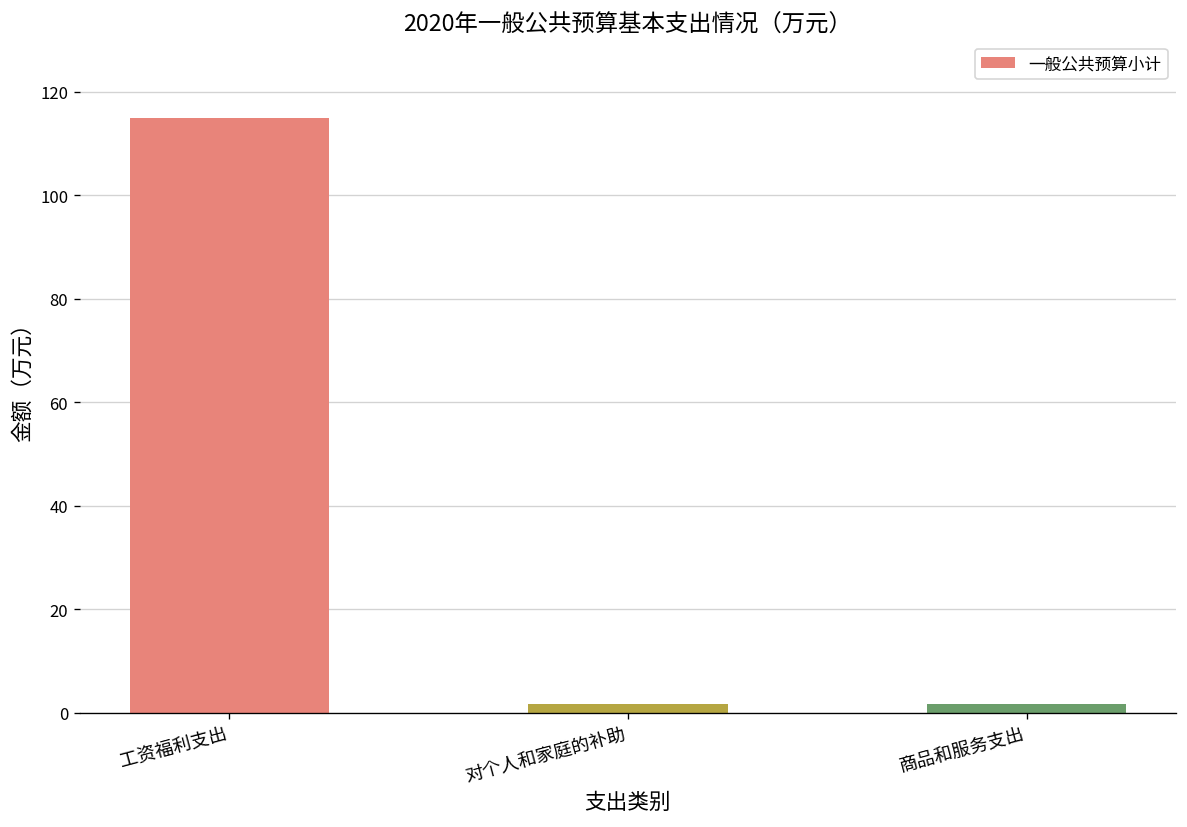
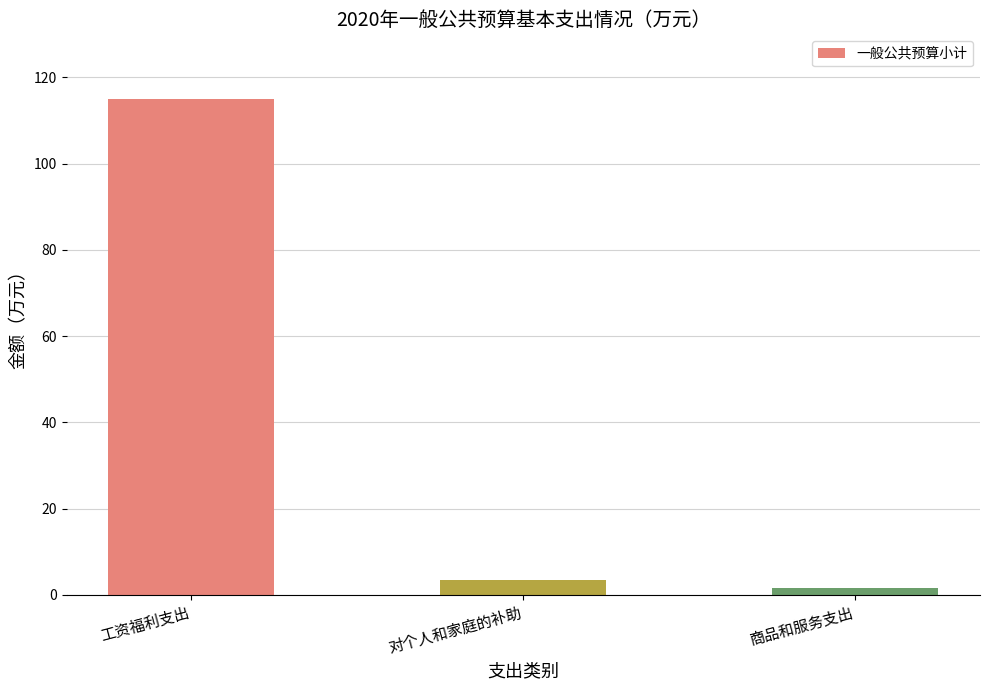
  {
    "工资福利支出": 115,
-   "对个人和家庭的补助": 2,
+   "对个人和家庭的补助": 4,
    "商品和服务支出": 2
  }
